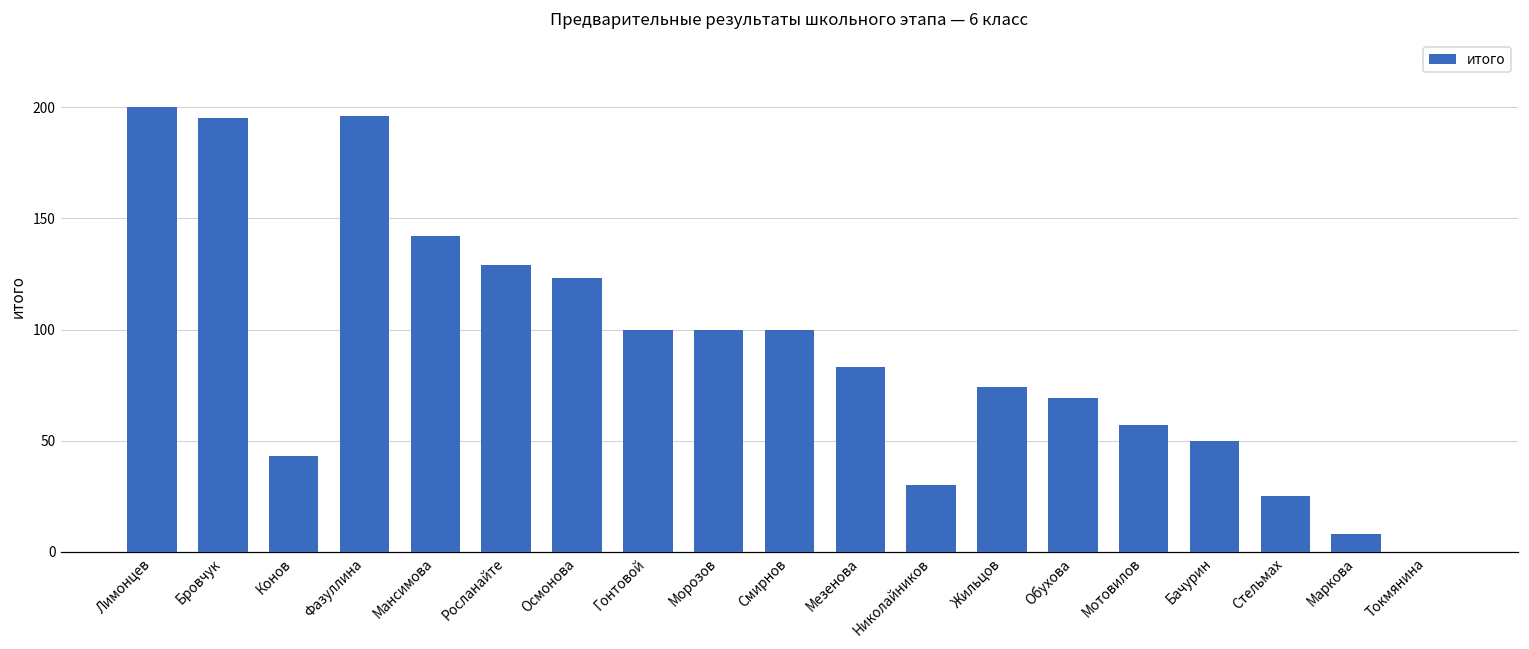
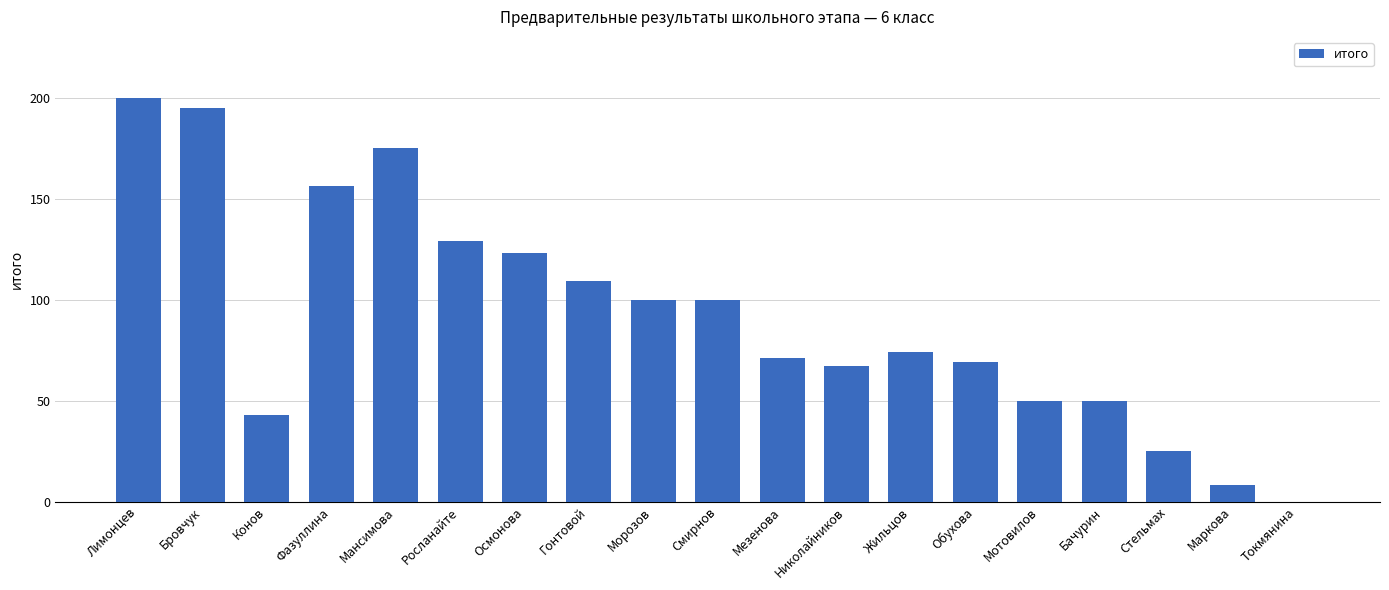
  {
    "Лимонцев": 200,
    "Бровчук": 195,
    "Конов": 43,
-   "Фазуллина": 196,
-   "Мансимова": 142,
+   "Фазуллина": 156,
+   "Мансимова": 175,
    "Росланайте": 129,
    "Осмонова": 123,
-   "Гонтовой": 100,
+   "Гонтовой": 109,
    "Морозов": 100,
    "Смирнов": 100,
-   "Мезенова": 83,
-   "Николайников": 30,
+   "Мезенова": 71,
+   "Николайников": 67,
    "Жильцов": 74,
    "Обухова": 69,
-   "Мотовилов": 57,
+   "Мотовилов": 50,
    "Бачурин": 50,
    "Стельмах": 25,
    "Маркова": 8,
    "Токмянина": 0
  }
